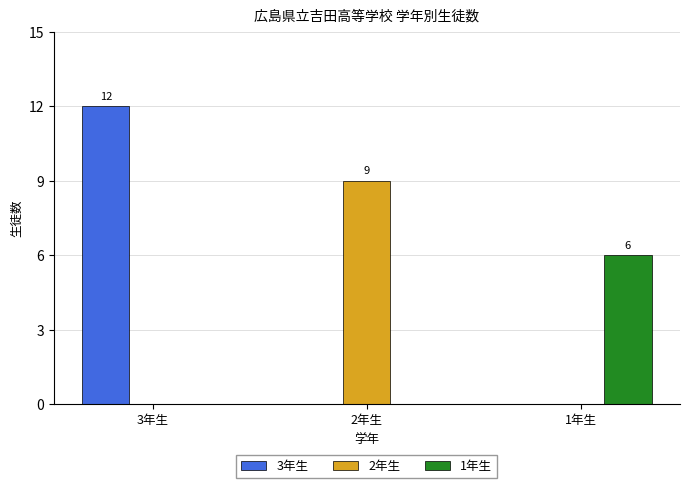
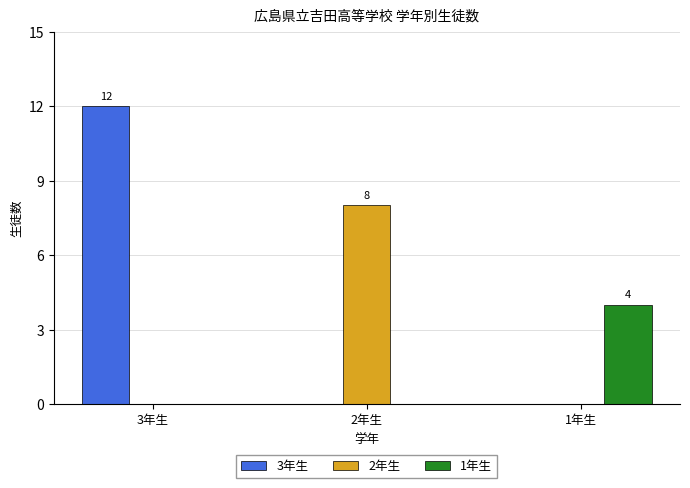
  {
    "3年生": {
      "3年生": 12
    },
    "2年生": {
-     "2年生": 9
+     "2年生": 8
    },
    "1年生": {
-     "1年生": 6
+     "1年生": 4
    }
  }
